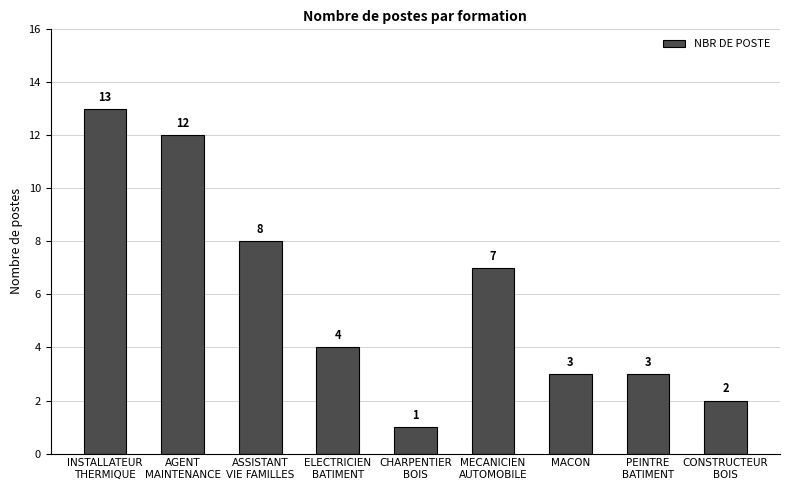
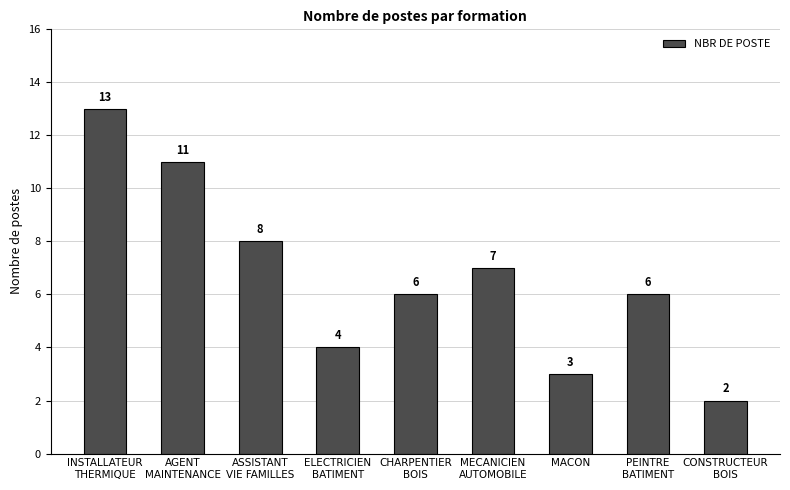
  {
    "INSTALLATEUR THERMIQUE": 13,
-   "AGENT MAINTENANCE": 12,
+   "AGENT MAINTENANCE": 11,
    "ASSISTANT VIE FAMILLES": 8,
    "ELECTRICIEN BATIMENT": 4,
-   "CHARPENTIER BOIS": 1,
+   "CHARPENTIER BOIS": 6,
    "MECANICIEN AUTOMOBILE": 7,
    "MACON": 3,
-   "PEINTRE BATIMENT": 3,
+   "PEINTRE BATIMENT": 6,
    "CONSTRUCTEUR BOIS": 2
  }
